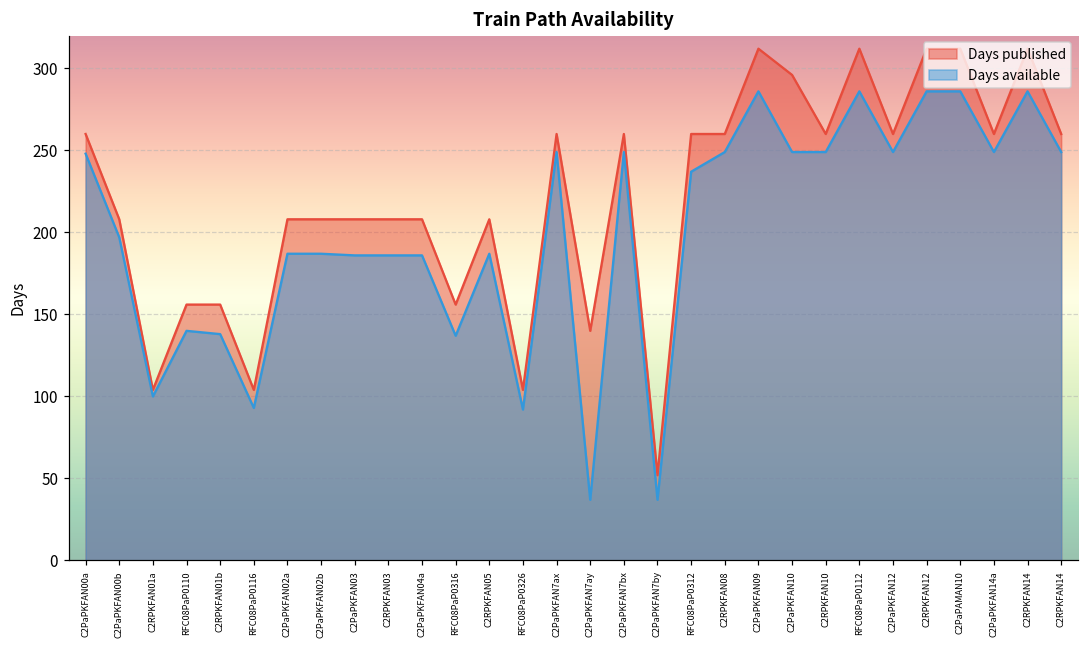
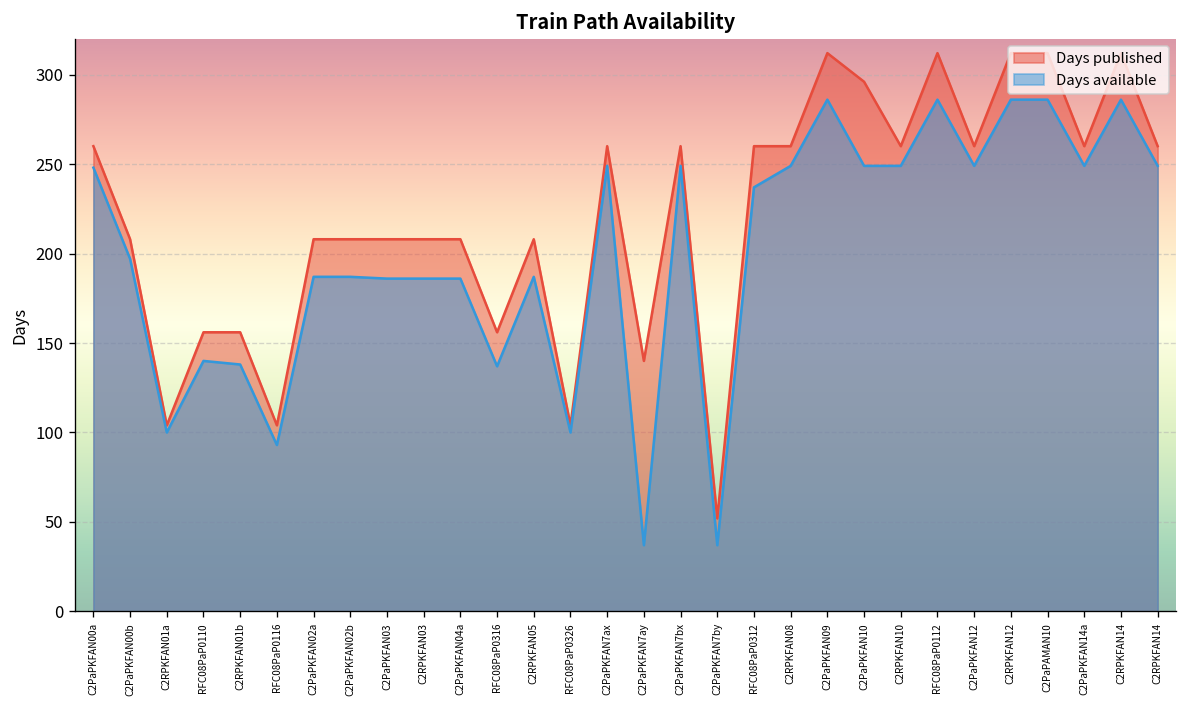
  {
    "Days published": {
      "C2PaPKFAN00a": 260,
      "C2PaPKFAN00b": 208,
      "C2RPKFAN01a": 104,
      "RFC08PaP0110": 156,
      "C2RPKFAN01b": 156,
      "RFC08PaP0116": 104,
      "C2PaPKFAN02a": 208,
      "C2PaPKFAN02b": 208,
      "C2PaPKFAN03": 208,
      "C2RPKFAN03": 208,
      "C2PaPKFAN04a": 208,
      "RFC08PaP0316": 156,
      "C2RPKFAN05": 208,
      "RFC08PaP0326": 104,
      "C2PaPKFAN7ax": 260,
      "C2PaPKFAN7ay": 140,
      "C2PaPKFAN7bx": 260,
      "C2PaPKFAN7by": 52,
      "RFC08PaP0312": 260,
      "C2RPKFAN08": 260,
      "C2PaPKFAN09": 312,
      "C2PaPKFAN10": 296,
      "C2RPKFAN10": 260,
      "RFC08PaP0112": 312,
      "C2PaPKFAN12": 260,
      "C2PaPKFAN14a": 260
    },
    "Days available": {
      "C2PaPKFAN00a": 248,
      "C2PaPKFAN00b": 197,
      "C2RPKFAN01a": 100,
      "RFC08PaP0110": 140,
      "C2RPKFAN01b": 138,
      "RFC08PaP0116": 93,
      "C2PaPKFAN02a": 187,
      "C2PaPKFAN02b": 187,
      "C2PaPKFAN03": 186,
      "C2RPKFAN03": 186,
      "C2PaPKFAN04a": 186,
      "RFC08PaP0316": 137,
      "C2RPKFAN05": 187,
-     "RFC08PaP0326": 92,
+     "RFC08PaP0326": 100,
      "C2PaPKFAN7ax": 249,
      "C2PaPKFAN7ay": 37,
      "C2PaPKFAN7bx": 249,
      "C2PaPKFAN7by": 37,
      "RFC08PaP0312": 237,
      "C2RPKFAN08": 249,
      "C2PaPKFAN09": 286,
      "C2PaPKFAN10": 249,
      "C2RPKFAN10": 249,
      "RFC08PaP0112": 286,
      "C2PaPKFAN12": 249,
      "C2RPKFAN12": 286,
      "C2PaPAMAN10": 286,
      "C2PaPKFAN14a": 249
    }
  }
